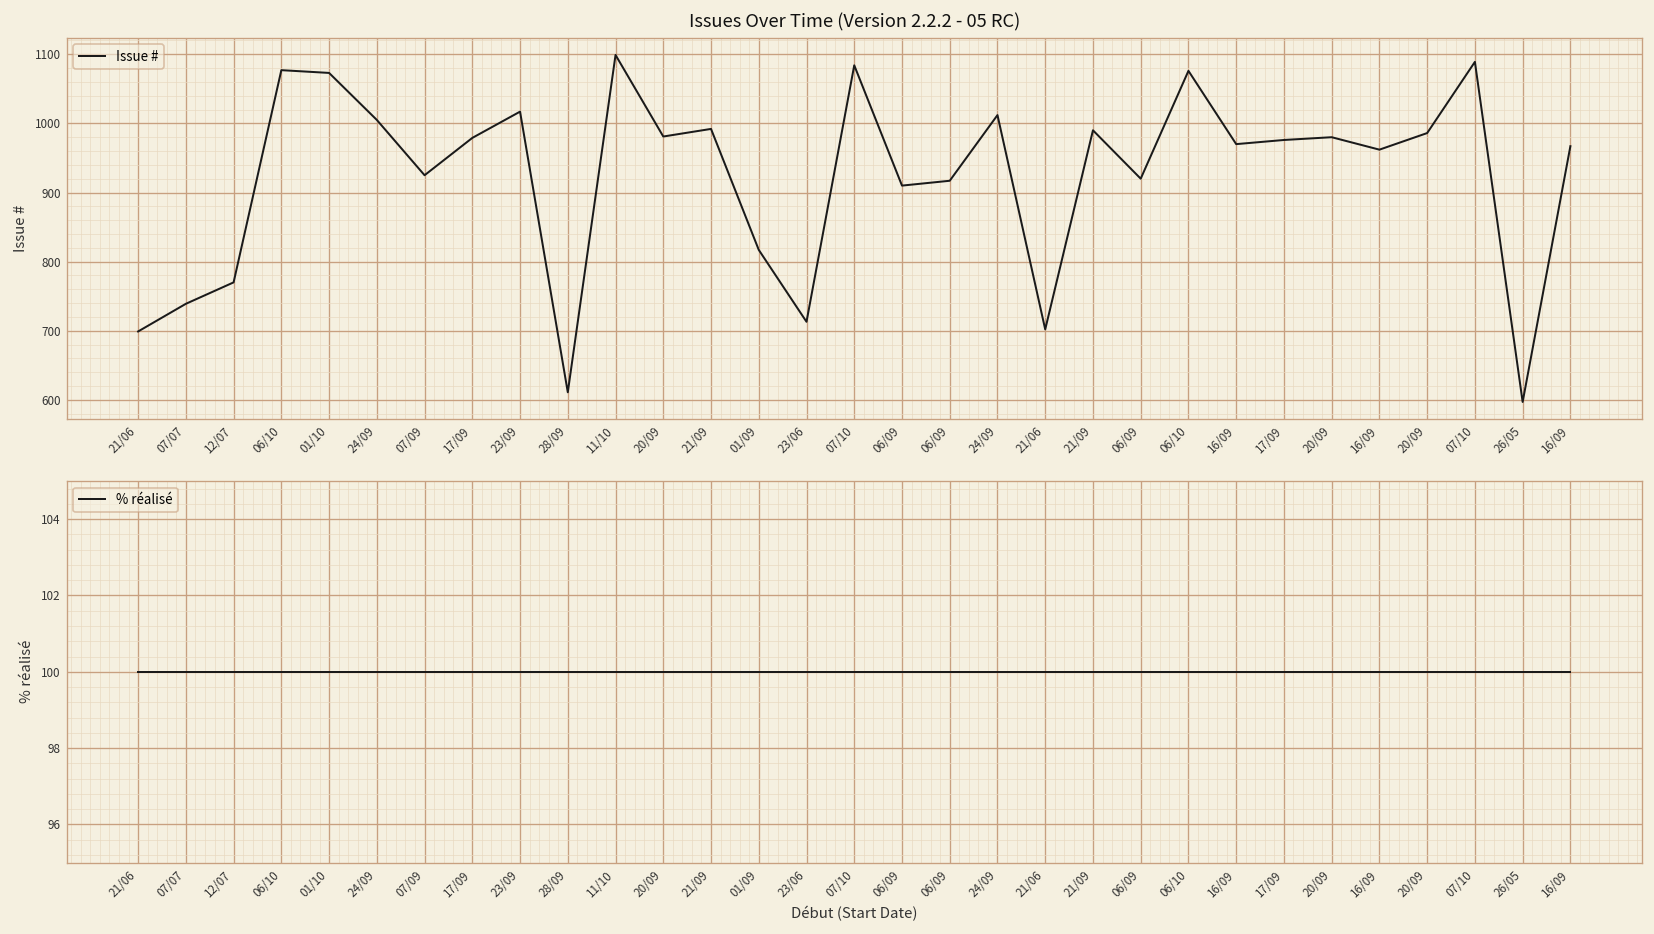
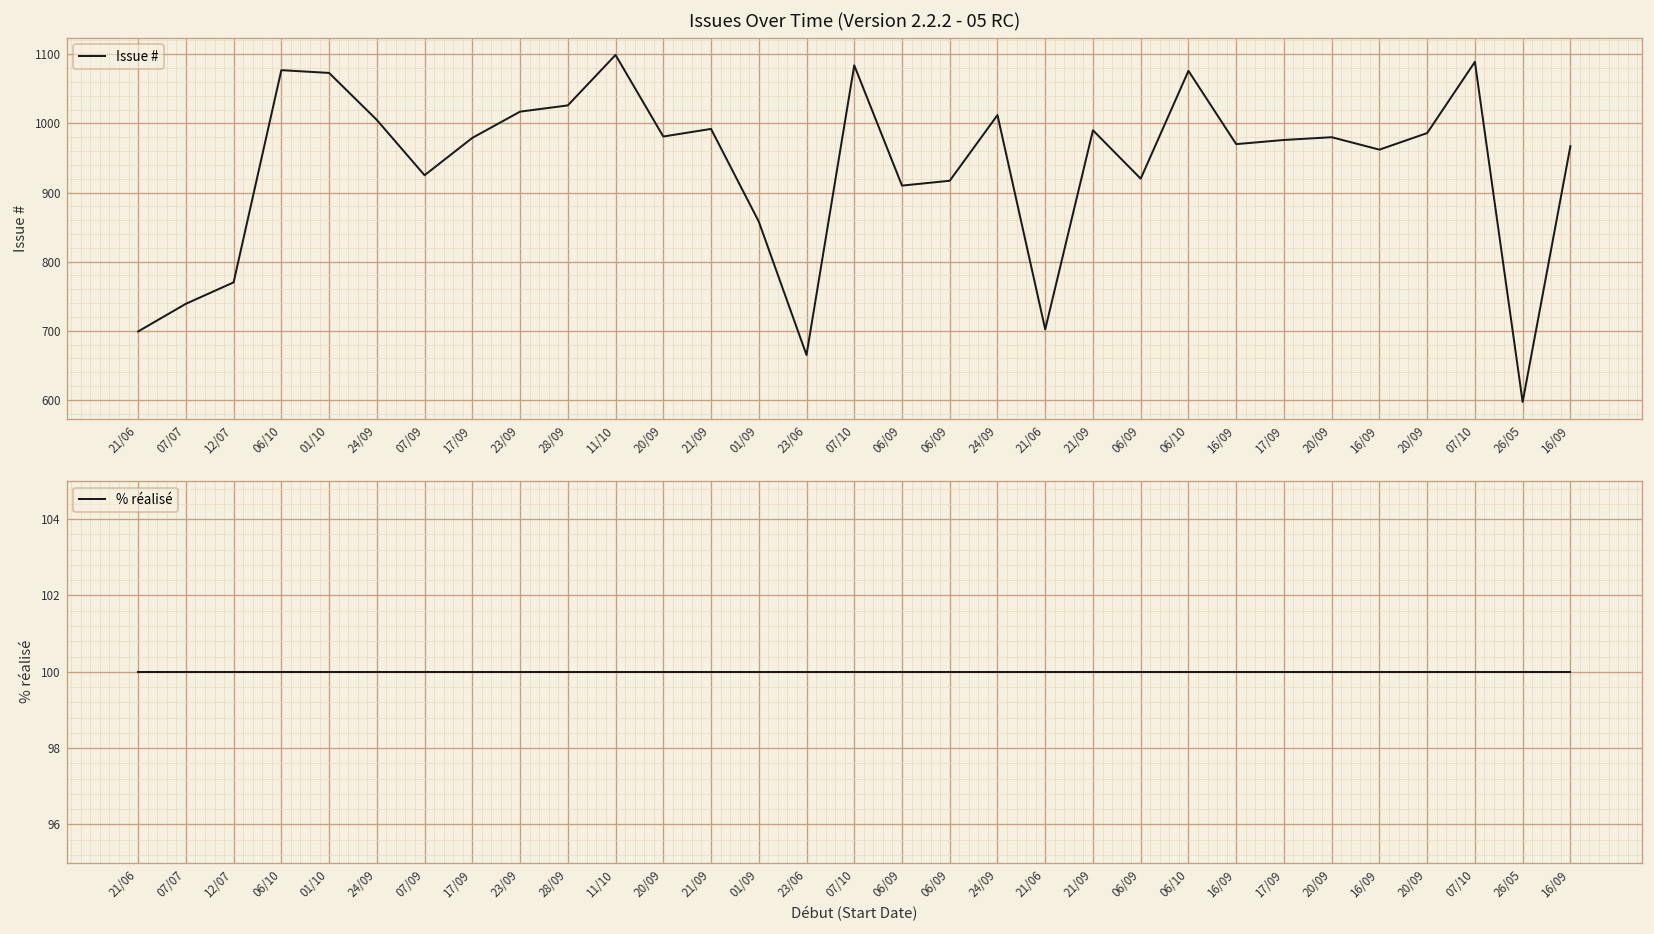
  {
    "Issues Over Time (Version 2.2.2 - 05 RC)": {
      "07/07": 740,
      "12/07": 770,
      "01/10": 1070,
      "07/09": 930,
      "23/09": 1020,
-     "28/09": 610,
+     "28/09": 1030,
      "11/10": 1100,
-     "01/09": 820,
-     "23/06": 710,
+     "01/09": 860,
+     "23/06": 670,
      "26/05": 600
    }
  }
